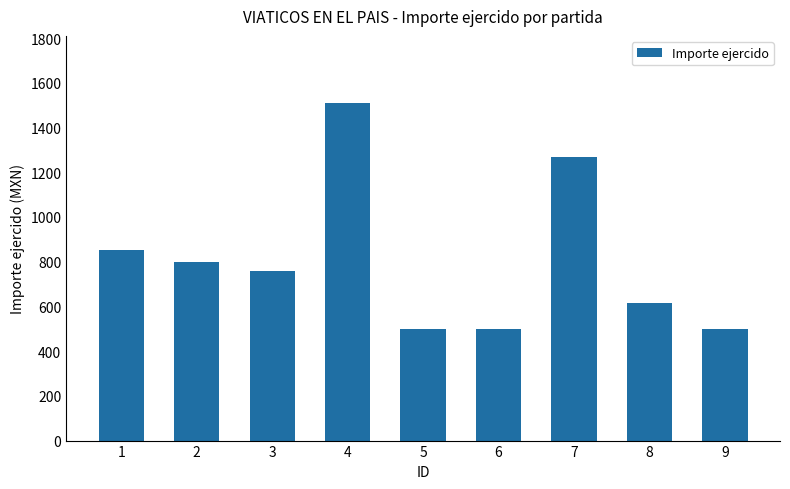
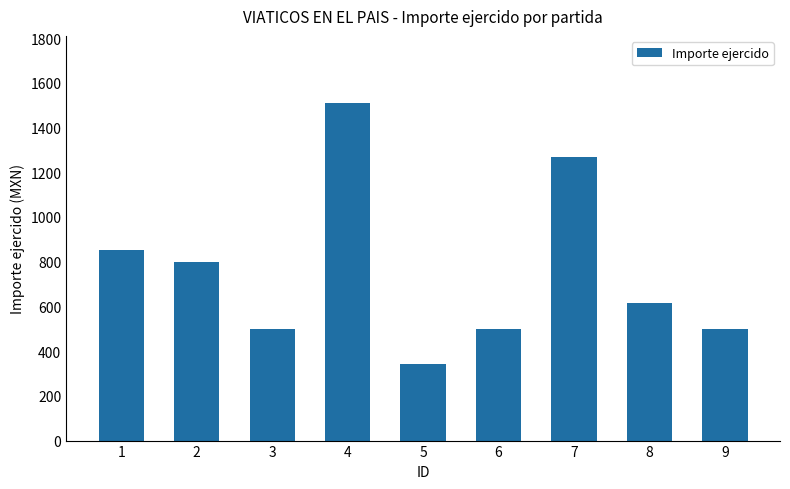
  {
    "1": 850,
    "2": 800,
-   "3": 760,
+   "3": 500,
    "4": 1510,
-   "5": 500,
+   "5": 340,
    "6": 500,
    "7": 1270,
    "8": 610,
    "9": 500
  }
